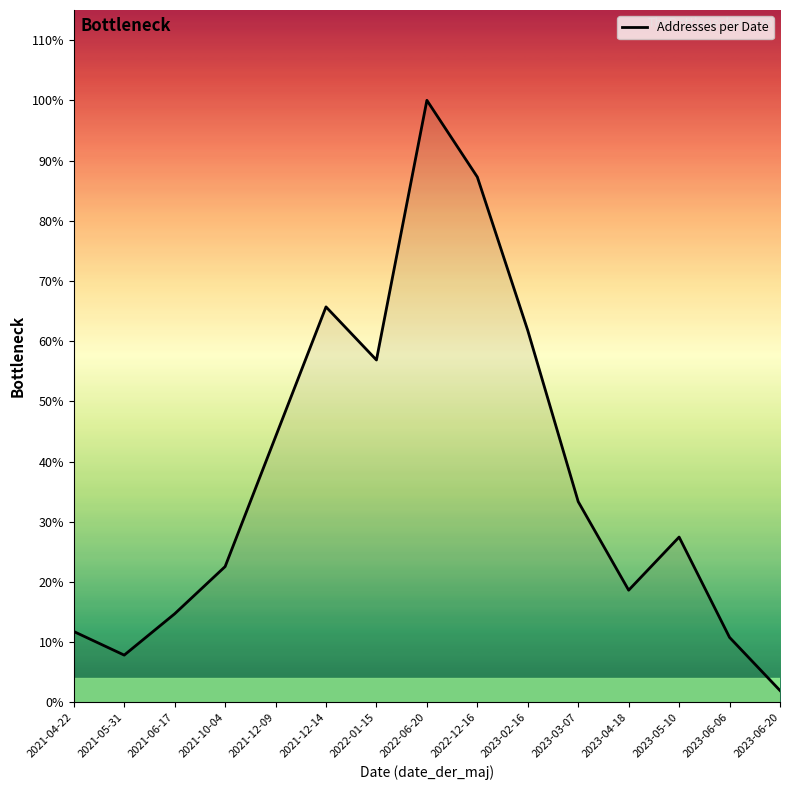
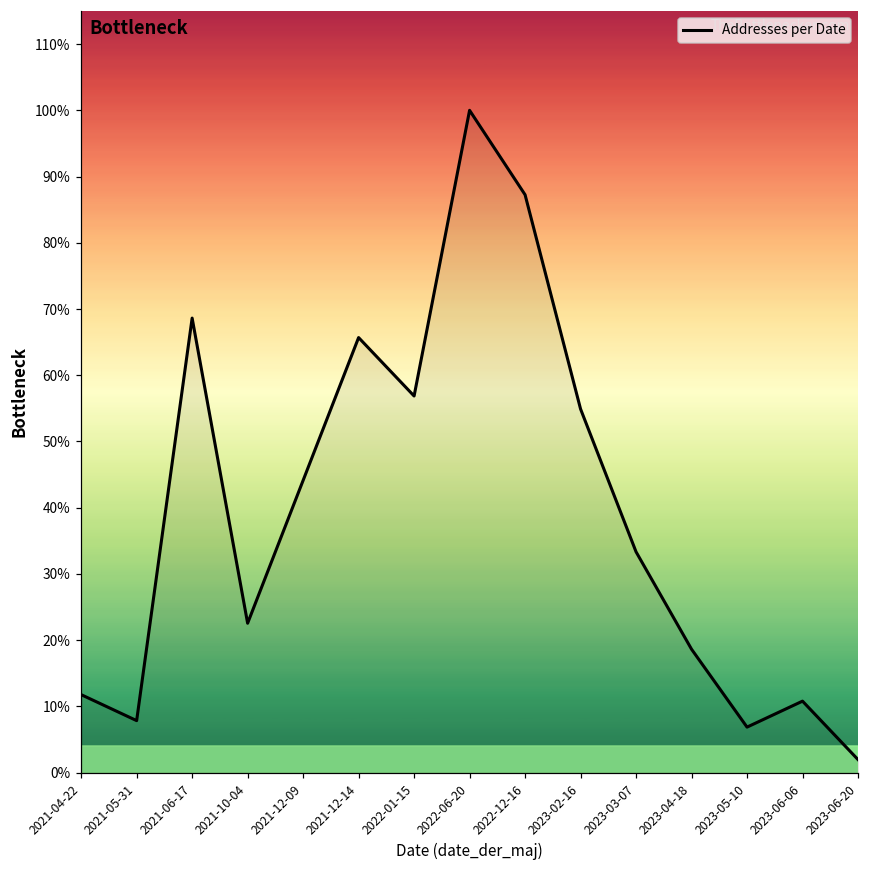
  {
    "2021-04-22": "12%",
    "2021-05-31": "8%",
-   "2021-06-17": "15%",
+   "2021-06-17": "69%",
    "2021-10-04": "23%",
    "2021-12-09": "44%",
    "2021-12-14": "66%",
    "2022-01-15": "57%",
    "2022-06-20": "100%",
    "2022-12-16": "87%",
-   "2023-02-16": "62%",
+   "2023-02-16": "55%",
    "2023-03-07": "33%",
    "2023-04-18": "19%",
-   "2023-05-10": "27%",
+   "2023-05-10": "7%",
    "2023-06-06": "11%"
  }
